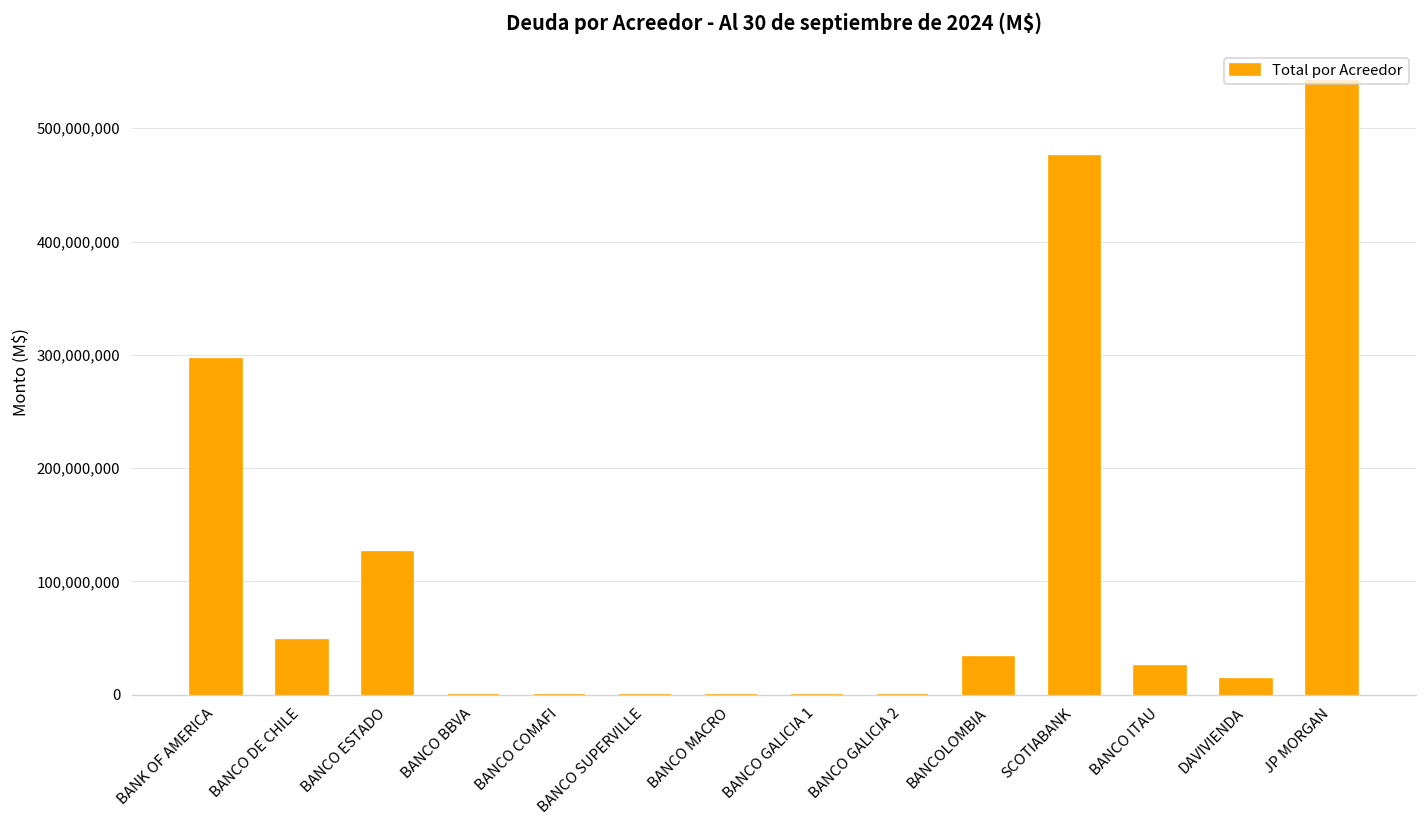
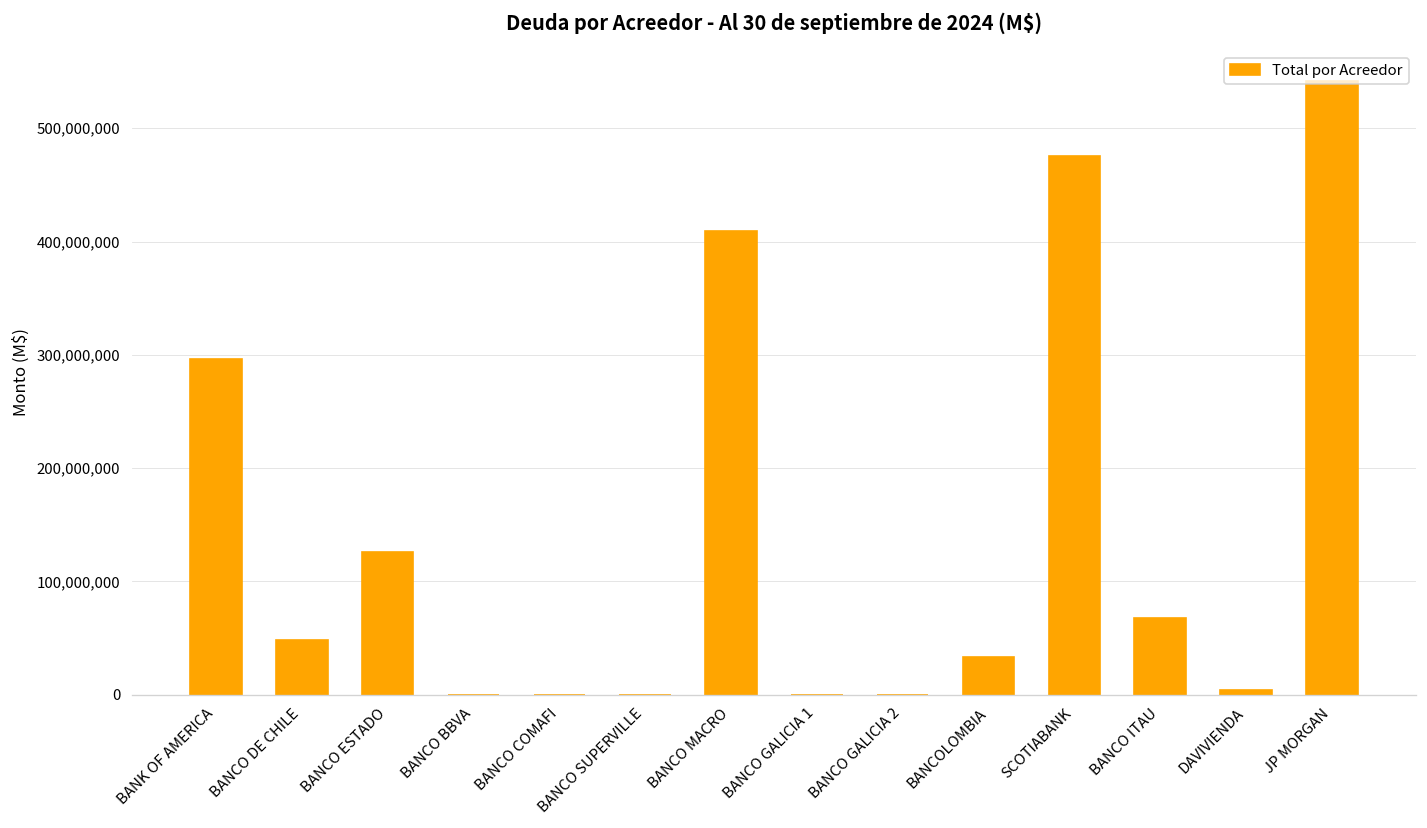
  {
    "BANK OF AMERICA": "300,000,000",
    "BANCO DE CHILE": "50,000,000",
    "BANCO ESTADO": "130,000,000",
-   "BANCO MACRO": "0",
+   "BANCO MACRO": "410,000,000",
    "BANCOLOMBIA": "30,000,000",
    "SCOTIABANK": "480,000,000",
-   "BANCO ITAU": "30,000,000",
-   "DAVIVIENDA": "10,000,000"
+   "BANCO ITAU": "70,000,000",
+   "DAVIVIENDA": "0"
  }
